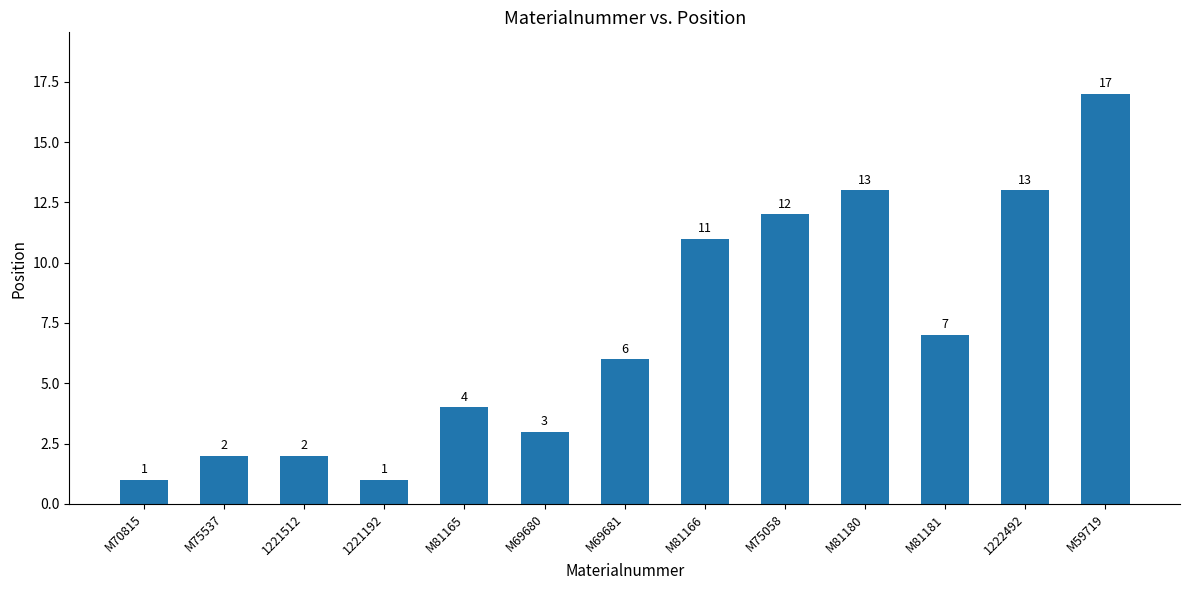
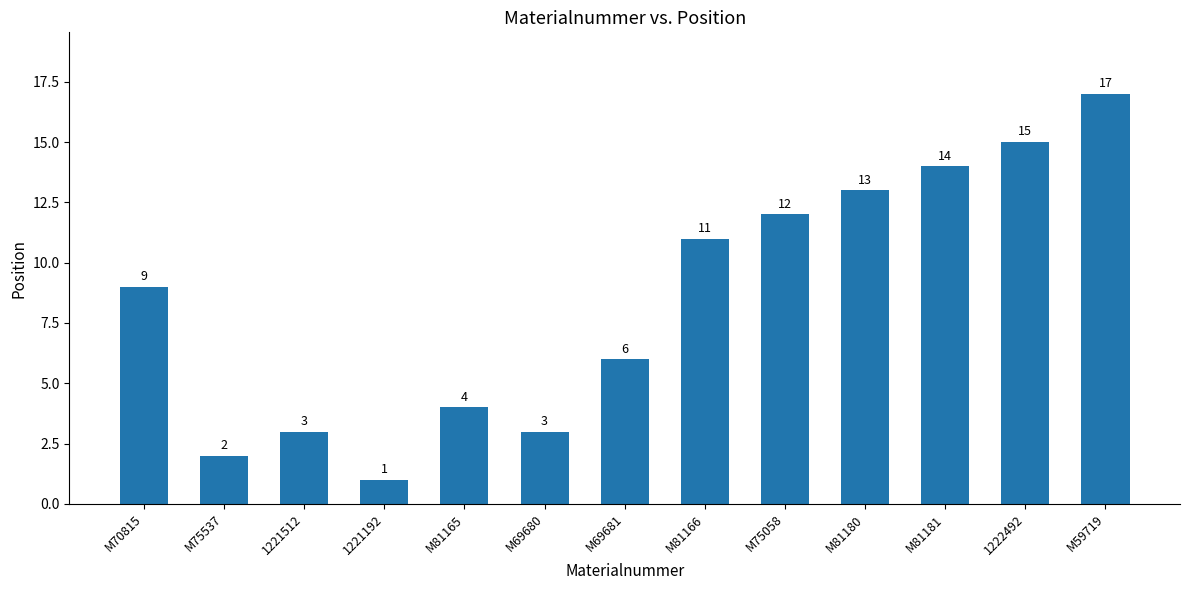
  {
-   "M70815": 1,
+   "M70815": 9,
    "M75537": 2,
-   "1221512": 2,
+   "1221512": 3,
    "1221192": 1,
    "M81165": 4,
    "M69680": 3,
    "M69681": 6,
    "M81166": 11,
    "M75058": 12,
    "M81180": 13,
-   "M81181": 7,
-   "1222492": 13,
+   "M81181": 14,
+   "1222492": 15,
    "M59719": 17
  }
